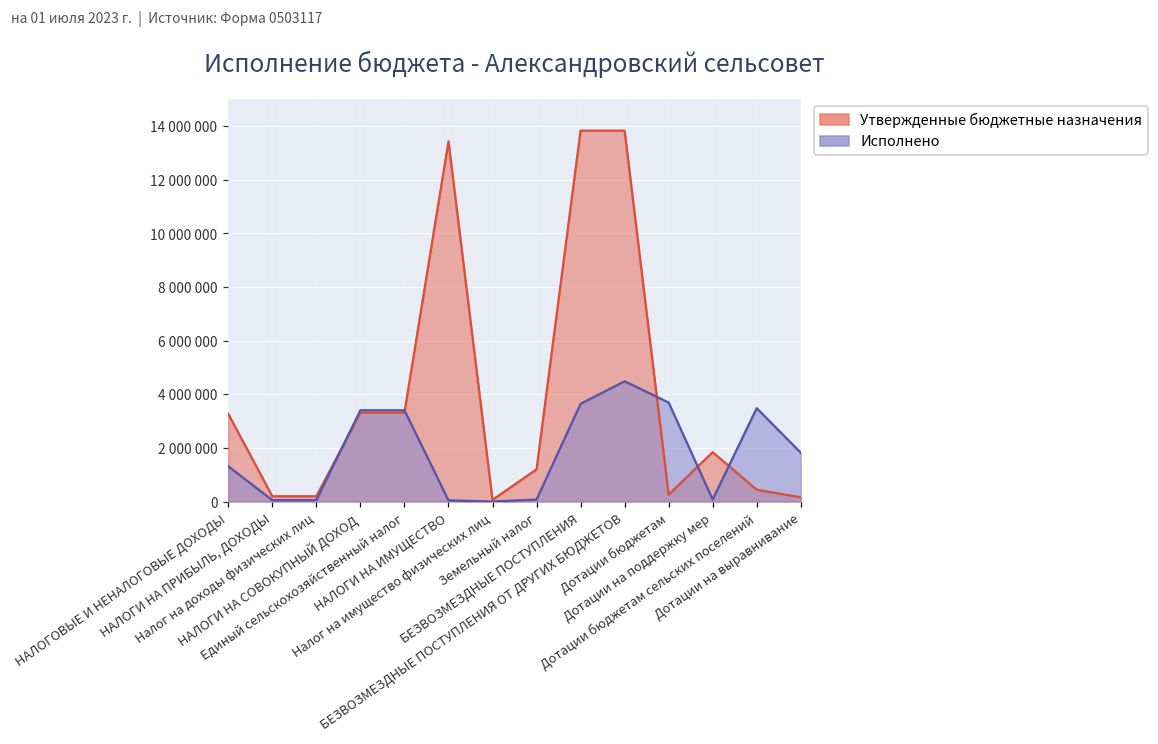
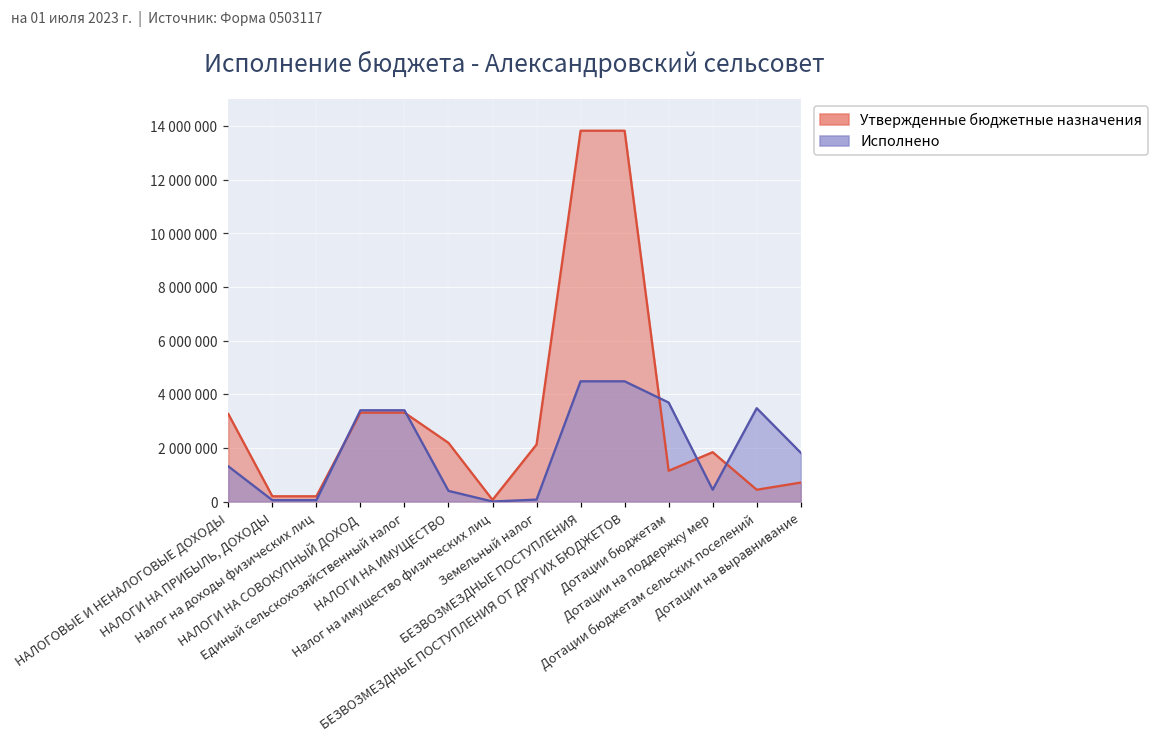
  {
    "Утвержденные бюджетные назначения": {
      "НАЛОГОВЫЕ И НЕНАЛОГОВЫЕ ДОХОДЫ": 3300000,
      "НАЛОГИ НА ПРИБЫЛЬ, ДОХОДЫ": 200000,
      "Налог на доходы физических лиц": 200000,
-     "НАЛОГИ НА ИМУЩЕСТВО": 13400000,
-     "Земельный налог": 1200000,
+     "НАЛОГИ НА ИМУЩЕСТВО": 2200000,
+     "Земельный налог": 2100000,
      "БЕЗВОЗМЕЗДНЫЕ ПОСТУПЛЕНИЯ": 13800000,
      "БЕЗВОЗМЕЗДНЫЕ ПОСТУПЛЕНИЯ ОТ ДРУГИХ БЮДЖЕТОВ": 13800000,
-     "Дотации бюджетам": 300000,
+     "Дотации бюджетам": 1100000,
      "Дотации на поддержку мер": 1800000,
      "Дотации бюджетам сельских поселений": 400000,
-     "Дотации на выравнивание": 200000
+     "Дотации на выравнивание": 700000
    },
    "Исполнено": {
      "НАЛОГОВЫЕ И НЕНАЛОГОВЫЕ ДОХОДЫ": 1300000,
      "НАЛОГИ НА ПРИБЫЛЬ, ДОХОДЫ": 100000,
      "Налог на доходы физических лиц": 100000,
-     "НАЛОГИ НА ИМУЩЕСТВО": 0,
+     "НАЛОГИ НА ИМУЩЕСТВО": 400000,
      "Земельный налог": 100000,
-     "БЕЗВОЗМЕЗДНЫЕ ПОСТУПЛЕНИЯ": 3600000,
+     "БЕЗВОЗМЕЗДНЫЕ ПОСТУПЛЕНИЯ": 4500000,
      "БЕЗВОЗМЕЗДНЫЕ ПОСТУПЛЕНИЯ ОТ ДРУГИХ БЮДЖЕТОВ": 4500000,
      "Дотации бюджетам": 3700000,
-     "Дотации на поддержку мер": 100000,
+     "Дотации на поддержку мер": 400000,
      "Дотации бюджетам сельских поселений": 3500000,
      "Дотации на выравнивание": 1800000
    }
  }
